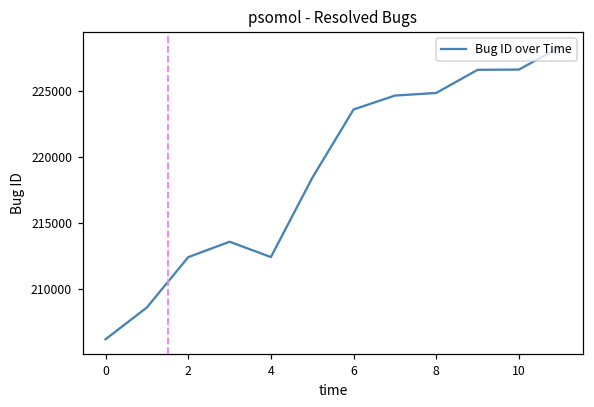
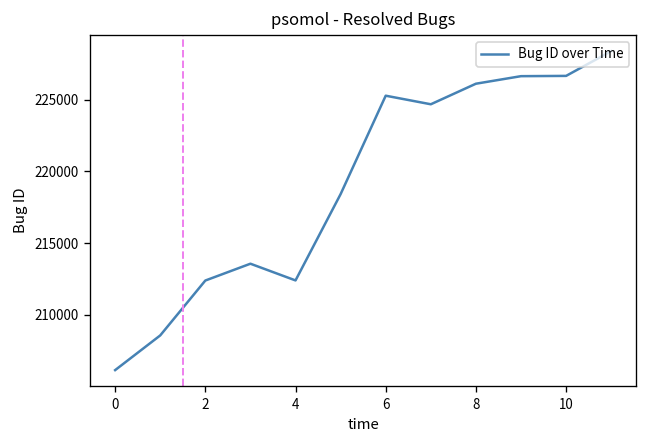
  {
    "0": 206200,
    "2": 212400,
    "4": 212400,
-   "6": 223600,
-   "8": 224900,
+   "6": 225300,
+   "8": 226100,
    "10": 226700
  }
